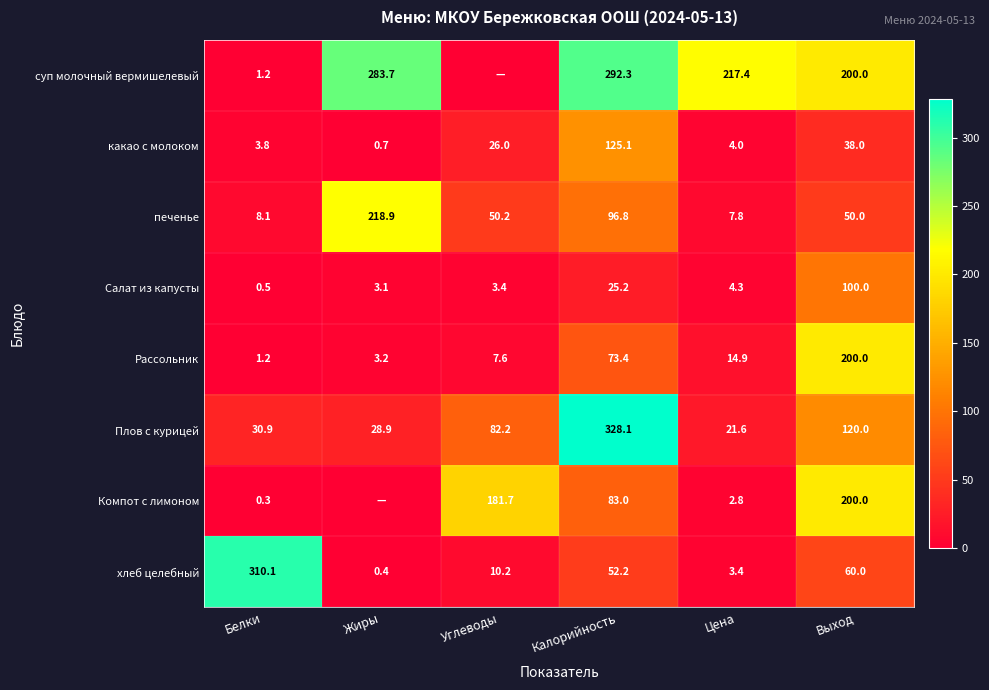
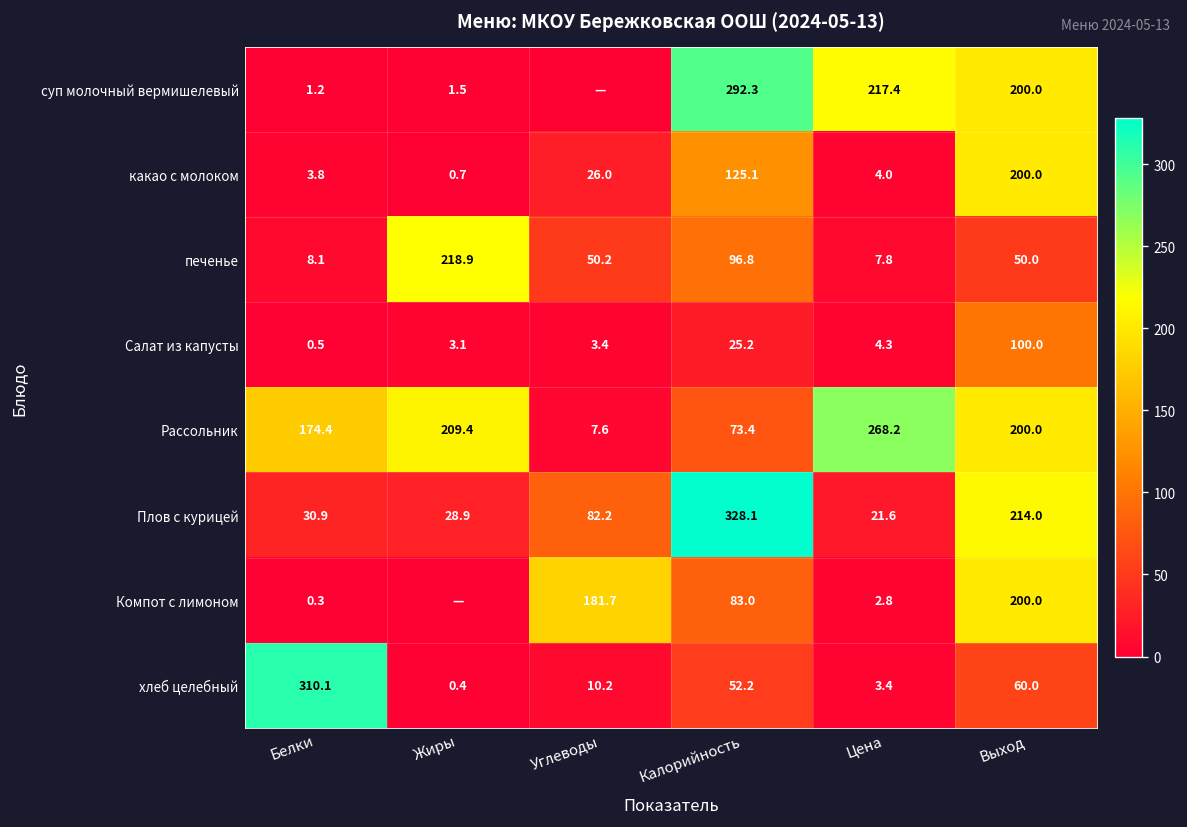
  {
    "суп молочный вермишелевый": {
      "Белки": 1.2,
-     "Жиры": 283.7,
+     "Жиры": 1.5,
      "Калорийность": 292.3,
      "Цена": 217.4,
      "Выход": 200.0
    },
    "какао с молоком": {
      "Белки": 3.8,
      "Жиры": 0.7,
      "Углеводы": 26.0,
      "Калорийность": 125.1,
      "Цена": 4.0,
-     "Выход": 38.0
+     "Выход": 200.0
    },
    "печенье": {
      "Белки": 8.1,
      "Жиры": 218.9,
      "Углеводы": 50.2,
      "Калорийность": 96.8,
      "Цена": 7.8,
      "Выход": 50.0
    },
    "Салат из капусты": {
      "Белки": 0.5,
      "Жиры": 3.1,
      "Углеводы": 3.4,
      "Калорийность": 25.2,
      "Цена": 4.3,
      "Выход": 100.0
    },
    "Рассольник": {
-     "Белки": 1.2,
-     "Жиры": 3.2,
+     "Белки": 174.4,
+     "Жиры": 209.4,
      "Углеводы": 7.6,
      "Калорийность": 73.4,
-     "Цена": 14.9,
+     "Цена": 268.2,
      "Выход": 200.0
    },
    "Плов с курицей": {
      "Белки": 30.9,
      "Жиры": 28.9,
      "Углеводы": 82.2,
      "Калорийность": 328.1,
      "Цена": 21.6,
-     "Выход": 120.0
+     "Выход": 214.0
    },
    "Компот с лимоном": {
      "Белки": 0.3,
      "Углеводы": 181.7,
      "Калорийность": 83.0,
      "Цена": 2.8,
      "Выход": 200.0
    },
    "хлеб целебный": {
      "Белки": 310.1,
      "Жиры": 0.4,
      "Углеводы": 10.2,
      "Калорийность": 52.2,
      "Цена": 3.4,
      "Выход": 60.0
    }
  }
